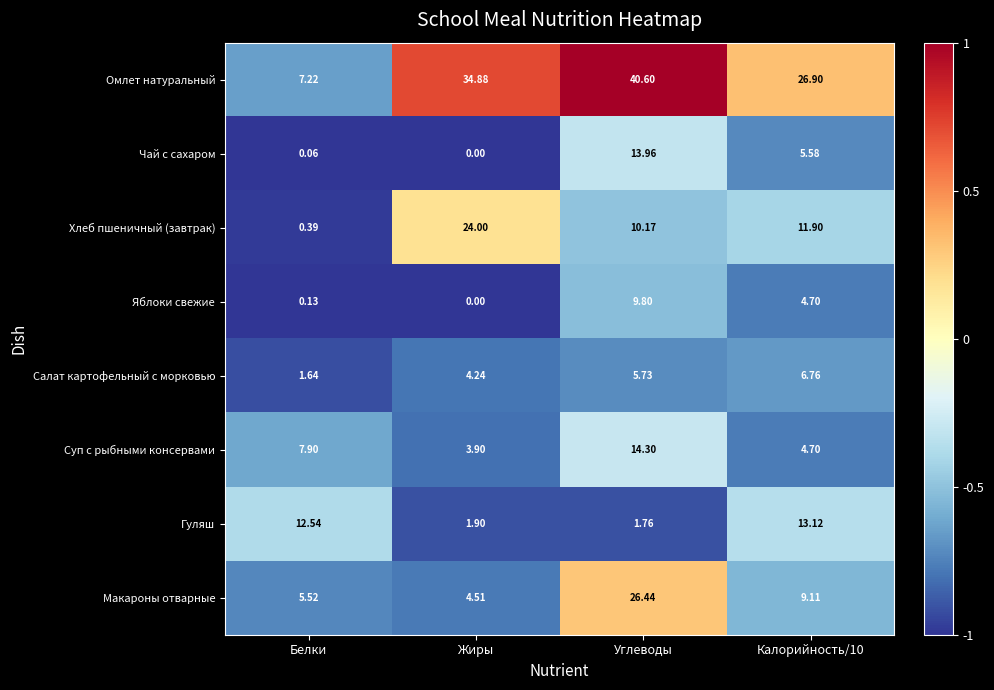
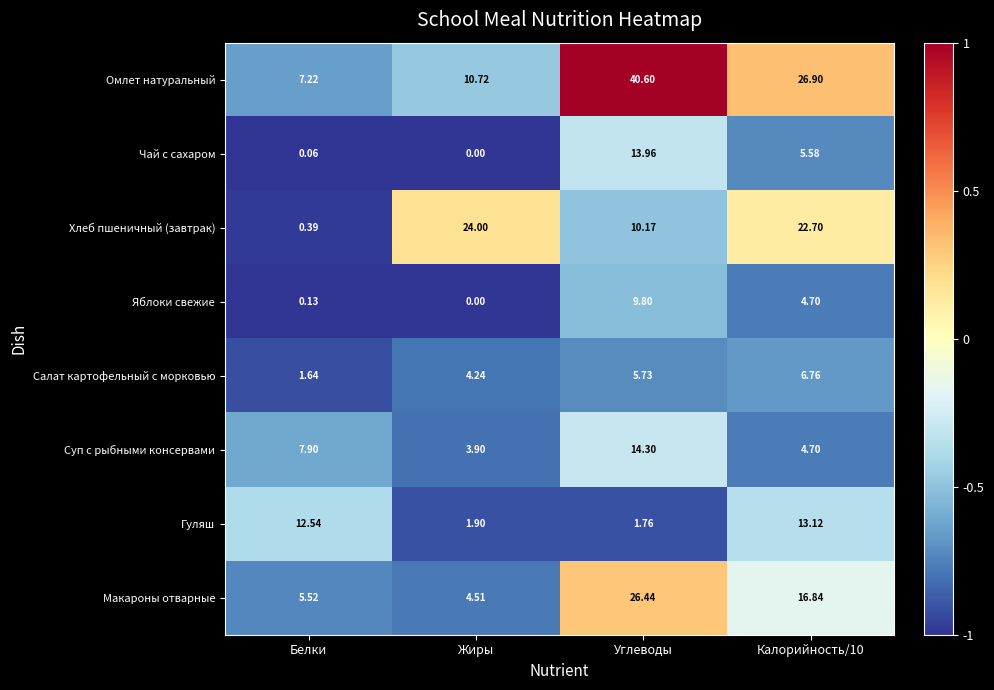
  {
    "Омлет натуральный": {
      "Белки": 7.22,
-     "Жиры": 34.88,
+     "Жиры": 10.72,
      "Углеводы": 40.60,
      "Калорийность/10": 26.90
    },
    "Чай с сахаром": {
      "Белки": 0.06,
      "Жиры": 0.00,
      "Углеводы": 13.96,
      "Калорийность/10": 5.58
    },
    "Хлеб пшеничный (завтрак)": {
      "Белки": 0.39,
      "Жиры": 24.00,
      "Углеводы": 10.17,
-     "Калорийность/10": 11.90
+     "Калорийность/10": 22.70
    },
    "Яблоки свежие": {
      "Белки": 0.13,
      "Жиры": 0.00,
      "Углеводы": 9.80,
      "Калорийность/10": 4.70
    },
    "Салат картофельный с морковью": {
      "Белки": 1.64,
      "Жиры": 4.24,
      "Углеводы": 5.73,
      "Калорийность/10": 6.76
    },
    "Суп с рыбными консервами": {
      "Белки": 7.90,
      "Жиры": 3.90,
      "Углеводы": 14.30,
      "Калорийность/10": 4.70
    },
    "Гуляш": {
      "Белки": 12.54,
      "Жиры": 1.90,
      "Углеводы": 1.76,
      "Калорийность/10": 13.12
    },
    "Макароны отварные": {
      "Белки": 5.52,
      "Жиры": 4.51,
      "Углеводы": 26.44,
-     "Калорийность/10": 9.11
+     "Калорийность/10": 16.84
    }
  }
